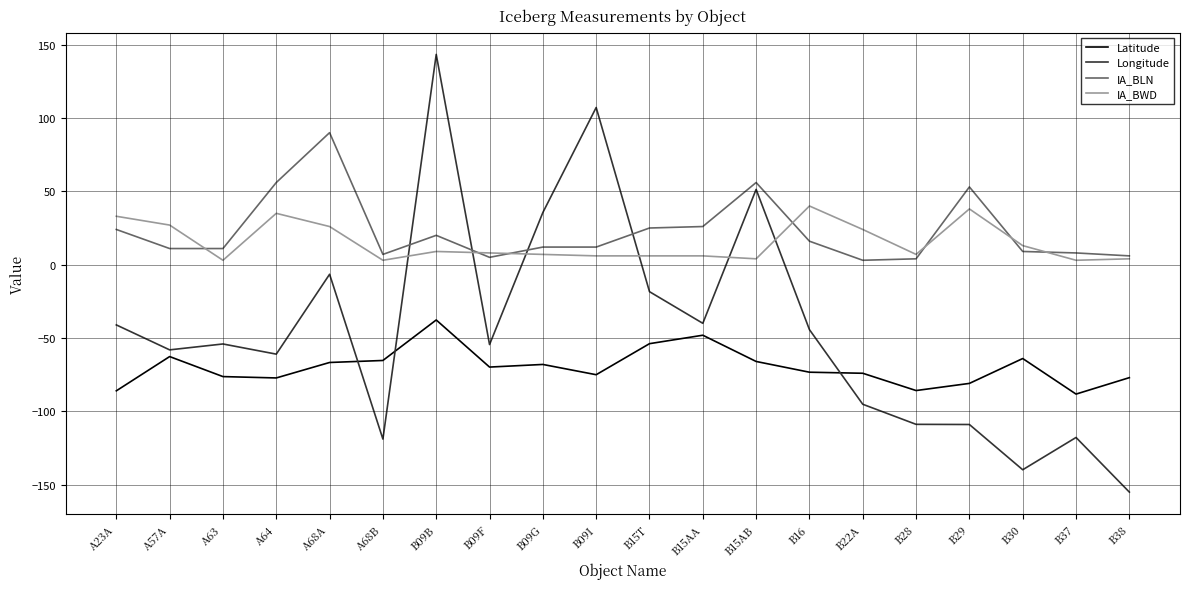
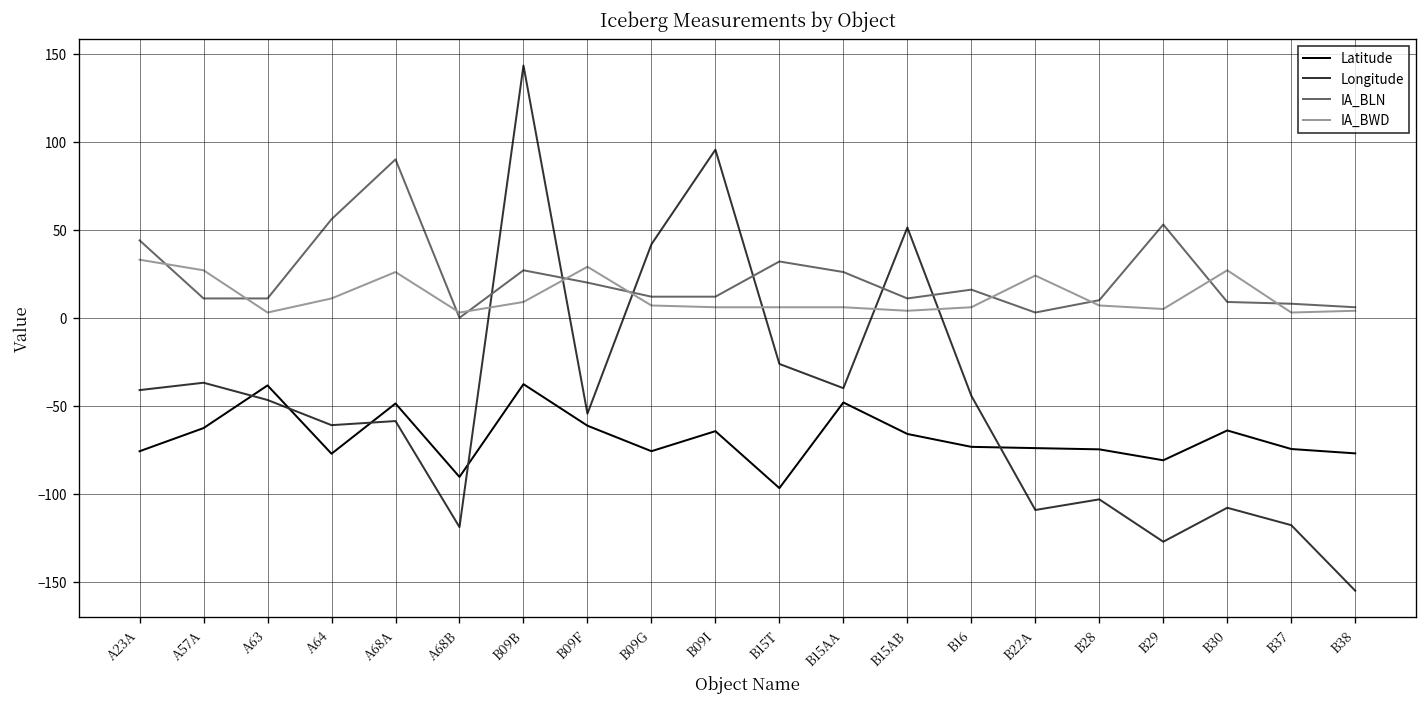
  {
    "Latitude": {
-     "A23A": -86,
+     "A23A": -76,
      "A57A": -63,
-     "A63": -76,
+     "A63": -38,
      "A64": -77,
-     "A68A": -67,
-     "A68B": -65,
+     "A68A": -49,
+     "A68B": -90,
      "B09B": -38,
-     "B09F": -70,
-     "B09G": -68,
-     "B09I": -75,
-     "B15T": -54,
+     "B09F": -61,
+     "B09G": -76,
+     "B09I": -64,
+     "B15T": -97,
      "B15AA": -48,
      "B15AB": -66,
      "B16": -73,
      "B22A": -74,
-     "B28": -86,
+     "B28": -75,
      "B29": -81,
      "B30": -64,
-     "B37": -88,
+     "B37": -75,
      "B38": -77
    },
    "Longitude": {
      "A23A": -41,
-     "A57A": -58,
-     "A63": -54,
+     "A57A": -37,
+     "A63": -47,
      "A64": -61,
-     "A68A": -7,
+     "A68A": -59,
      "A68B": -119,
      "B09B": 143,
      "B09F": -54,
-     "B09G": 36,
-     "B09I": 107,
-     "B15T": -18,
+     "B09G": 42,
+     "B09I": 96,
+     "B15T": -26,
      "B15AA": -40,
      "B15AB": 51,
      "B16": -44,
-     "B22A": -95,
-     "B28": -109,
-     "B29": -109,
-     "B30": -140,
+     "B22A": -109,
+     "B28": -103,
+     "B29": -127,
+     "B30": -108,
      "B37": -118,
      "B38": -155
    },
    "IA_BLN": {
-     "A23A": 24,
+     "A23A": 44,
      "A57A": 11,
      "A63": 11,
      "A64": 56,
      "A68A": 90,
-     "A68B": 7,
-     "B09B": 20,
-     "B09F": 5,
+     "A68B": 0,
+     "B09B": 27,
+     "B09F": 20,
      "B09G": 12,
      "B09I": 12,
-     "B15T": 25,
+     "B15T": 32,
      "B15AA": 26,
-     "B15AB": 56,
+     "B15AB": 11,
      "B16": 16,
      "B22A": 3,
-     "B28": 4,
+     "B28": 10,
      "B29": 53,
      "B30": 9,
      "B37": 8,
      "B38": 6
    },
    "IA_BWD": {
      "A23A": 33,
      "A57A": 27,
      "A63": 3,
-     "A64": 35,
+     "A64": 11,
      "A68A": 26,
      "A68B": 3,
      "B09B": 9,
-     "B09F": 8,
+     "B09F": 29,
      "B09G": 7,
      "B09I": 6,
      "B15T": 6,
      "B15AA": 6,
      "B15AB": 4,
-     "B16": 40,
+     "B16": 6,
      "B22A": 24,
      "B28": 7,
-     "B29": 38,
-     "B30": 13,
+     "B29": 5,
+     "B30": 27,
      "B37": 3,
      "B38": 4
    }
  }
